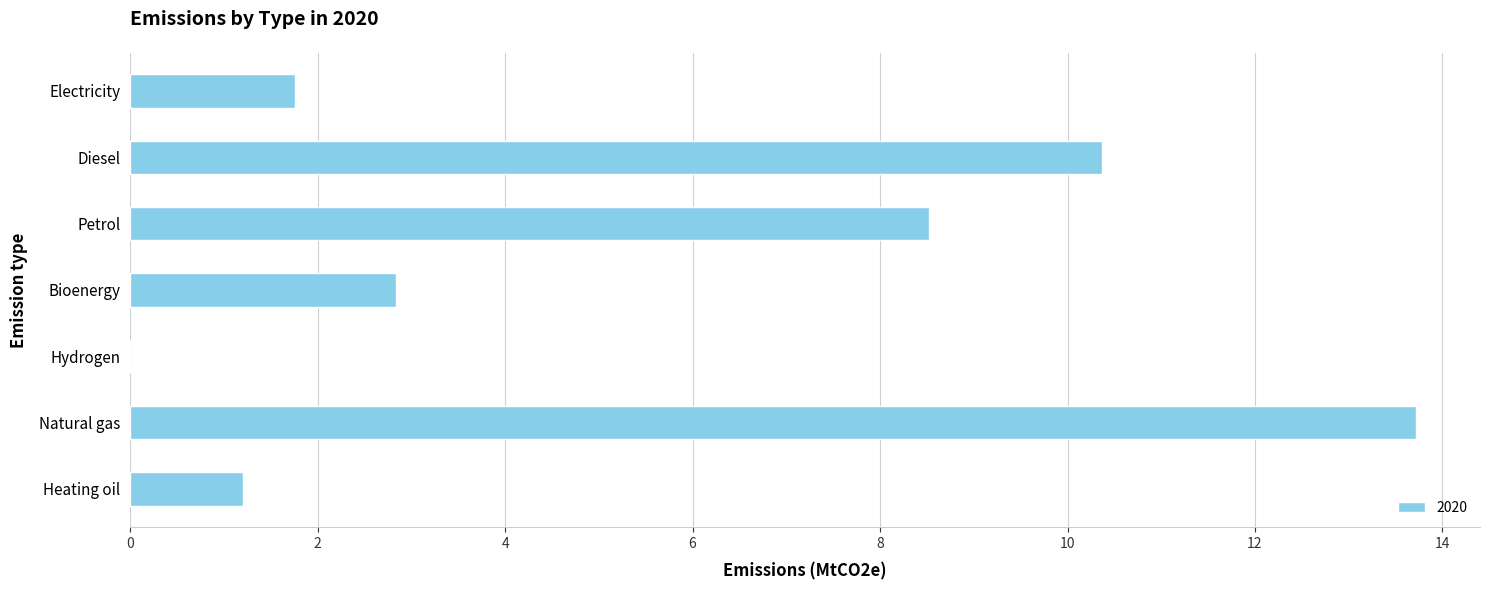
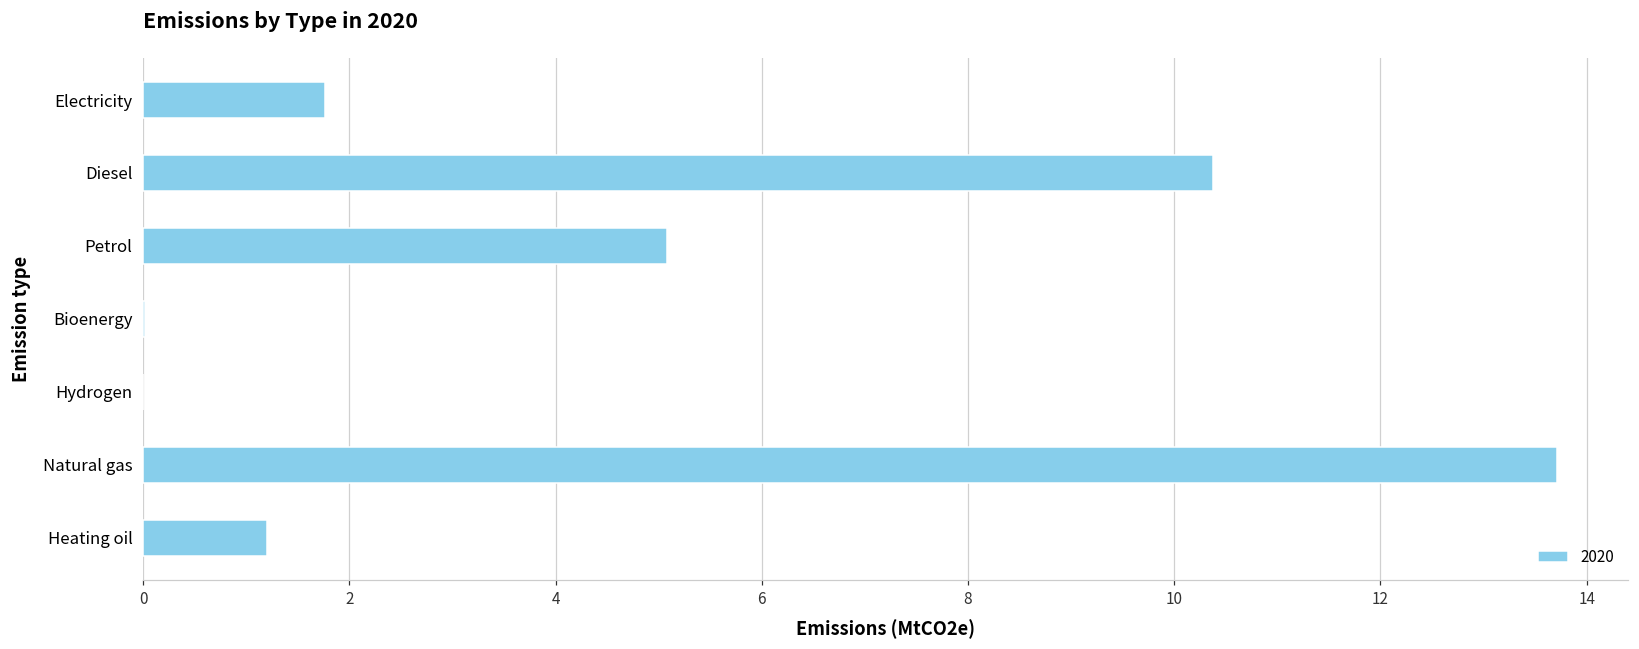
  {
    "Electricity": 1.8,
    "Diesel": 10.4,
-   "Petrol": 8.5,
-   "Bioenergy": 2.8,
+   "Petrol": 5.1,
+   "Bioenergy": 0.0,
    "Hydrogen": 0.0,
    "Natural gas": 13.7,
    "Heating oil": 1.2
  }
